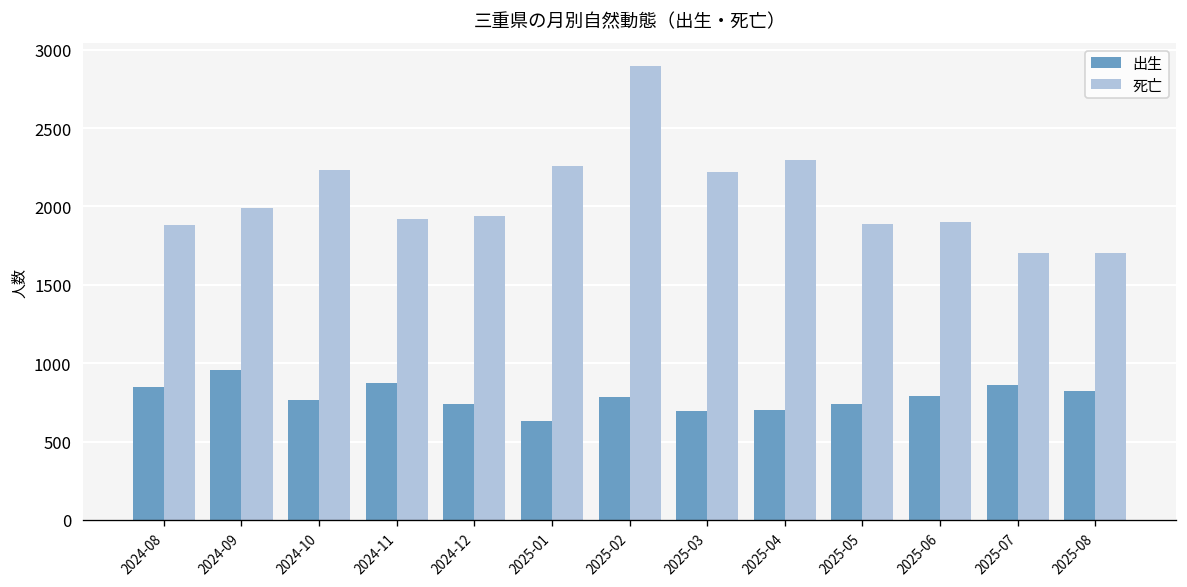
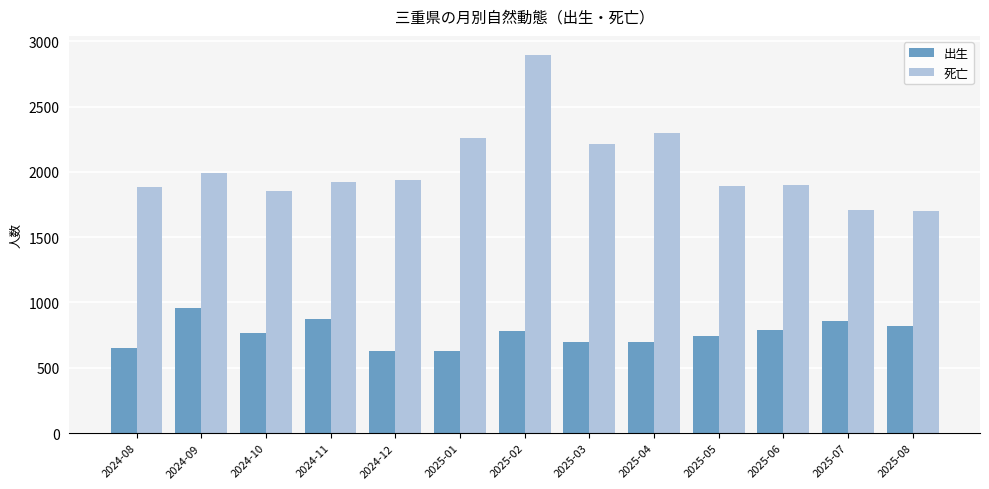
  {
    "出生": {
-     "2024-08": 850,
+     "2024-08": 650,
      "2024-09": 960,
      "2024-10": 770,
      "2024-11": 870,
-     "2024-12": 740,
+     "2024-12": 630,
      "2025-01": 630,
      "2025-02": 780,
      "2025-03": 700,
      "2025-04": 700,
      "2025-05": 740,
      "2025-06": 790,
      "2025-07": 860,
      "2025-08": 820
    },
    "死亡": {
      "2024-08": 1880,
      "2024-09": 1990,
-     "2024-10": 2240,
+     "2024-10": 1850,
      "2024-11": 1920,
      "2024-12": 1940,
      "2025-01": 2260,
      "2025-02": 2900,
      "2025-03": 2220,
      "2025-04": 2300,
      "2025-05": 1890,
      "2025-06": 1900,
      "2025-07": 1710,
      "2025-08": 1700
    }
  }
